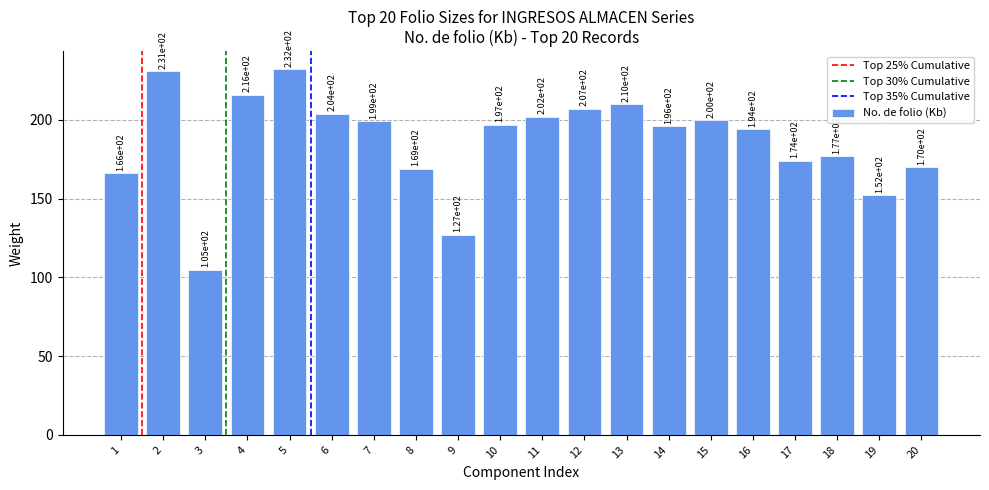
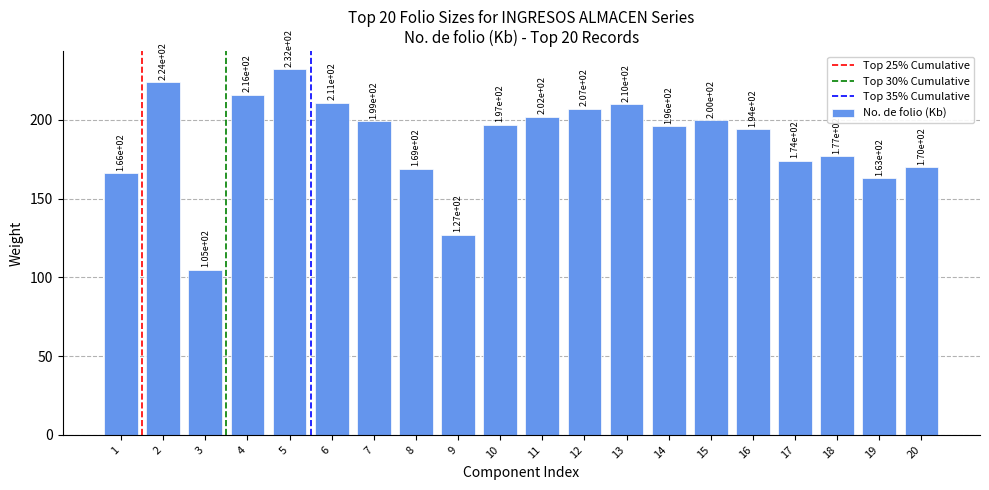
  {
    "1": "1.66e+02",
-   "2": "2.31e+02",
+   "2": "2.24e+02",
    "3": "1.05e+02",
    "4": "2.16e+02",
    "5": "2.32e+02",
-   "6": "2.04e+02",
+   "6": "2.11e+02",
    "7": "1.99e+02",
    "8": "1.69e+02",
    "9": "1.27e+02",
    "10": "1.97e+02",
    "11": "2.02e+02",
    "12": "2.07e+02",
    "13": "2.10e+02",
    "14": "1.96e+02",
    "15": "2.00e+02",
    "16": "1.94e+02",
    "17": "1.74e+02",
-   "19": "1.52e+02",
+   "19": "1.63e+02",
    "20": "1.70e+02"
  }
